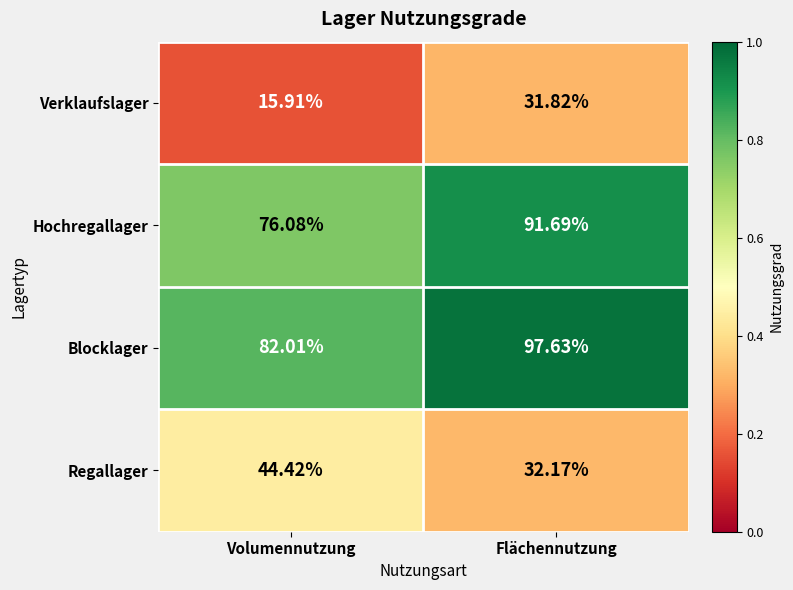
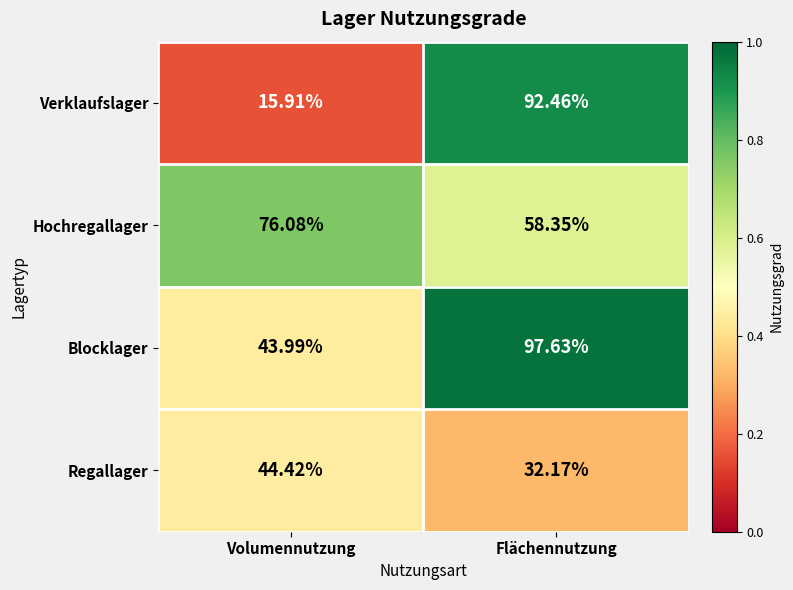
  {
    "Verklaufslager": {
      "Volumennutzung": "15.91%",
-     "Flächennutzung": "31.82%"
+     "Flächennutzung": "92.46%"
    },
    "Hochregallager": {
      "Volumennutzung": "76.08%",
-     "Flächennutzung": "91.69%"
+     "Flächennutzung": "58.35%"
    },
    "Blocklager": {
-     "Volumennutzung": "82.01%",
+     "Volumennutzung": "43.99%",
      "Flächennutzung": "97.63%"
    },
    "Regallager": {
      "Volumennutzung": "44.42%",
      "Flächennutzung": "32.17%"
    }
  }
